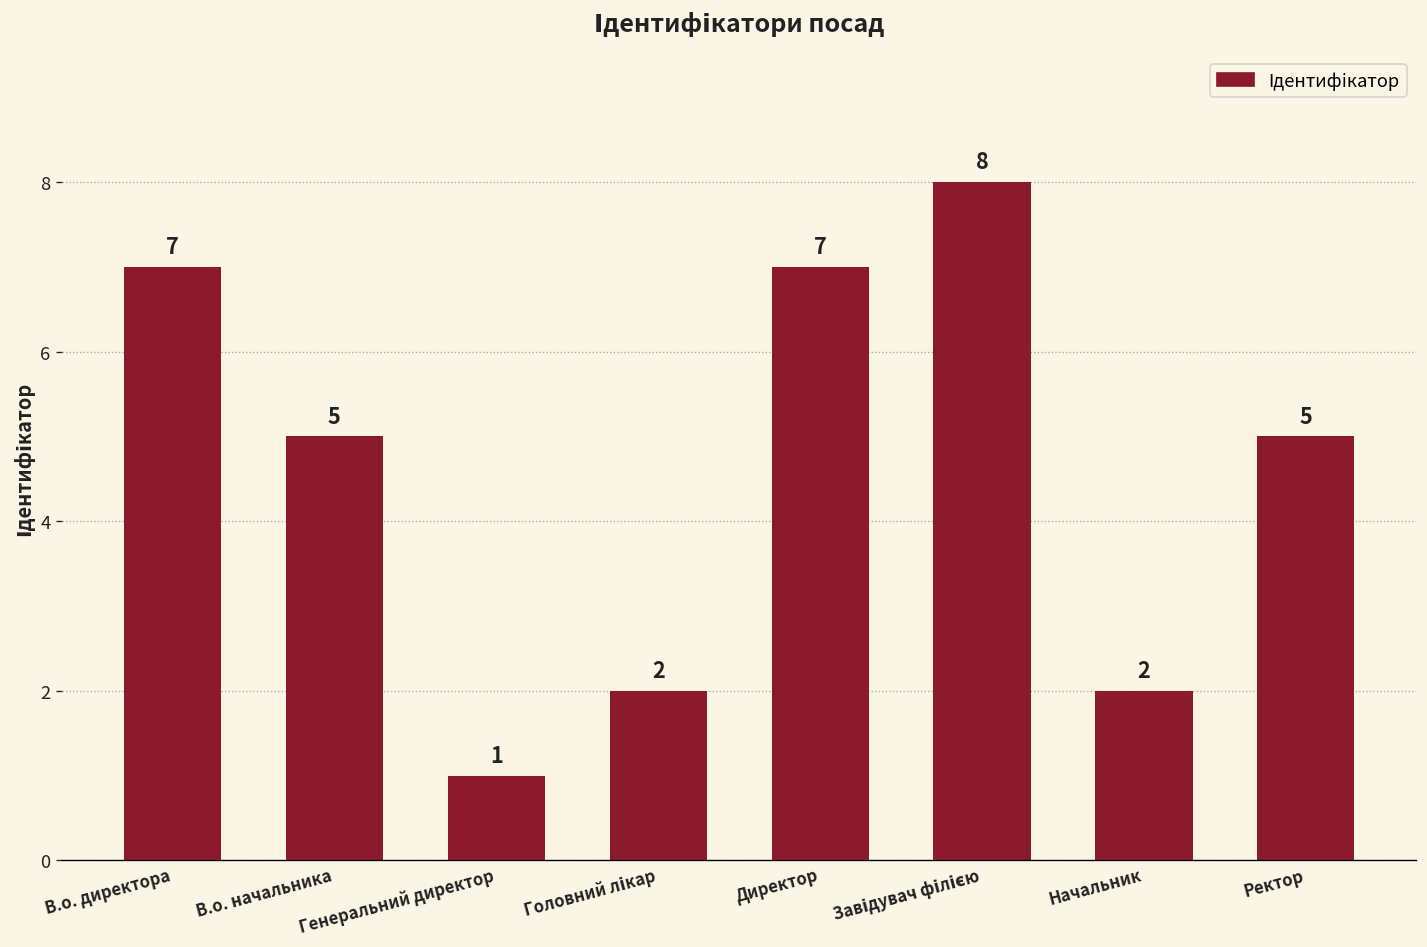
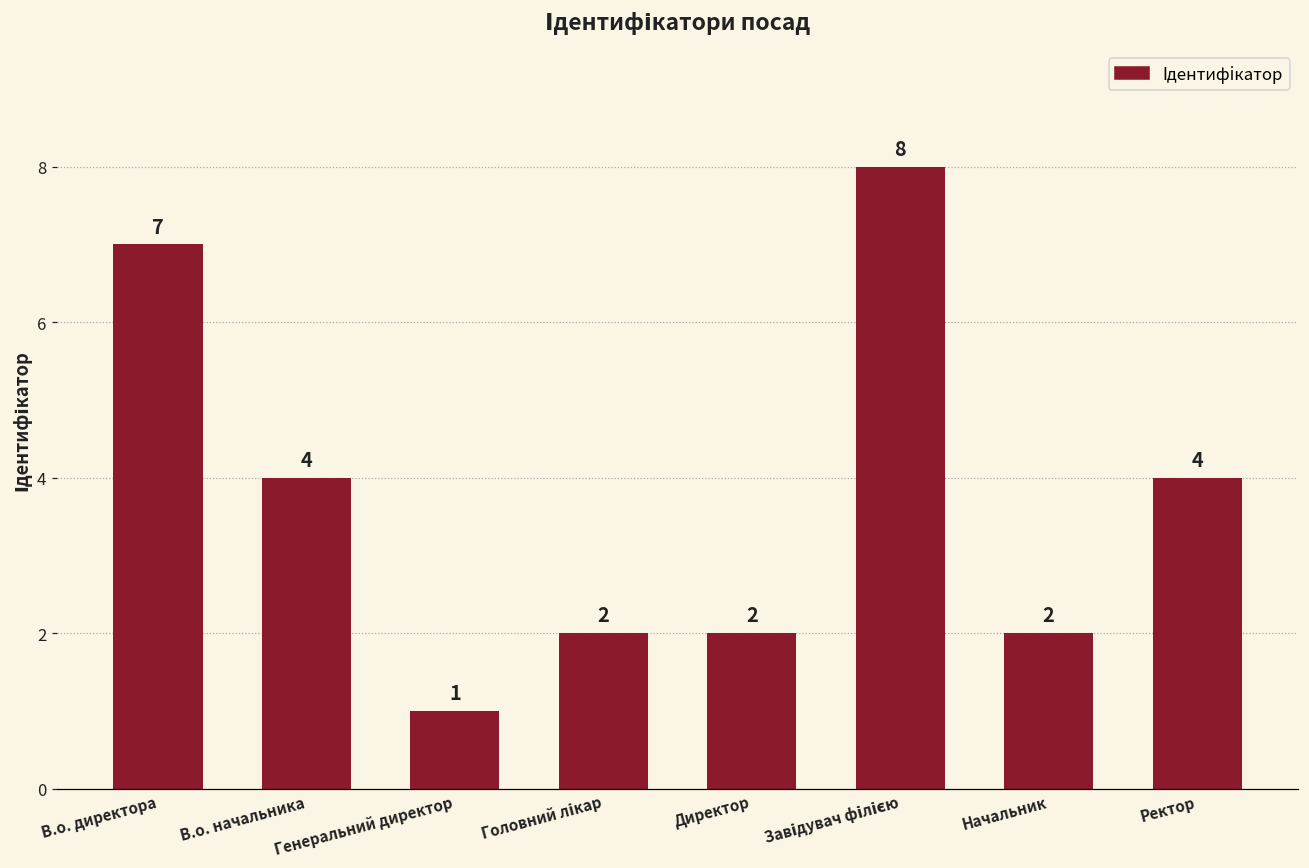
  {
    "В.о. директора": 7,
-   "В.о. начальника": 5,
+   "В.о. начальника": 4,
    "Генеральний директор": 1,
    "Головний лікар": 2,
-   "Директор": 7,
+   "Директор": 2,
    "Завідувач філією": 8,
    "Начальник": 2,
-   "Ректор": 5
+   "Ректор": 4
  }
